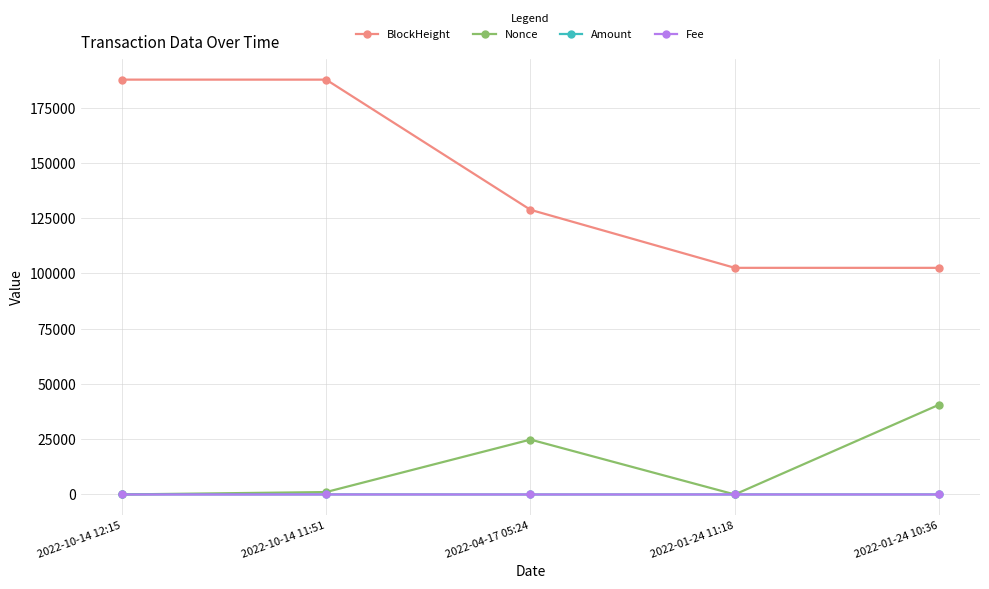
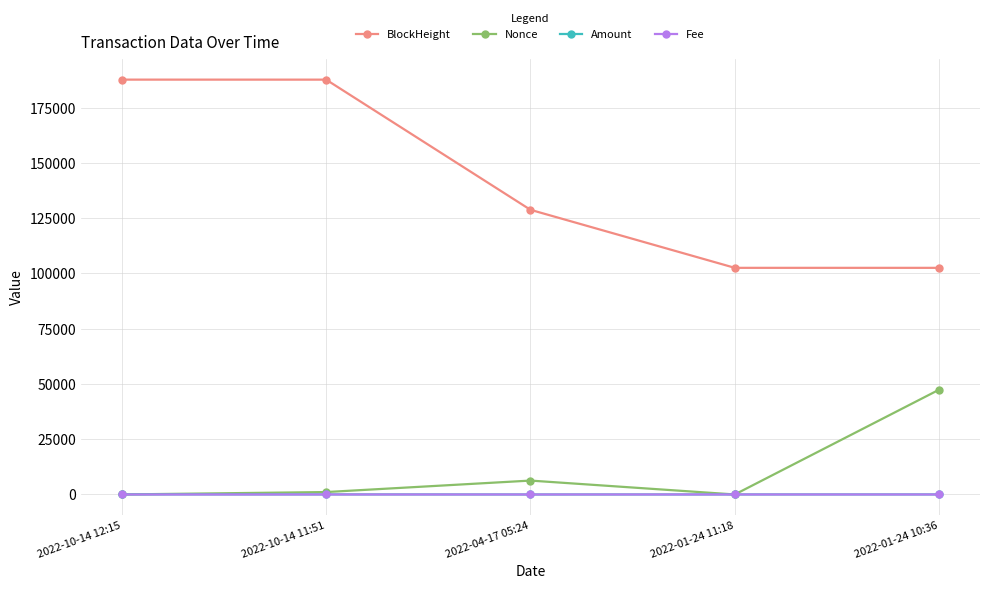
  {
    "BlockHeight": {
      "2022-10-14 12:15": 188000,
      "2022-10-14 11:51": 188000,
      "2022-04-17 05:24": 129000,
      "2022-01-24 11:18": 103000,
      "2022-01-24 10:36": 103000
    },
    "Nonce": {
-     "2022-04-17 05:24": 25000,
-     "2022-01-24 10:36": 41000
+     "2022-04-17 05:24": 6000,
+     "2022-01-24 10:36": 47000
    },
    "Fee": {
      "2022-04-17 05:24": 0,
      "2022-01-24 10:36": 0
    }
  }
